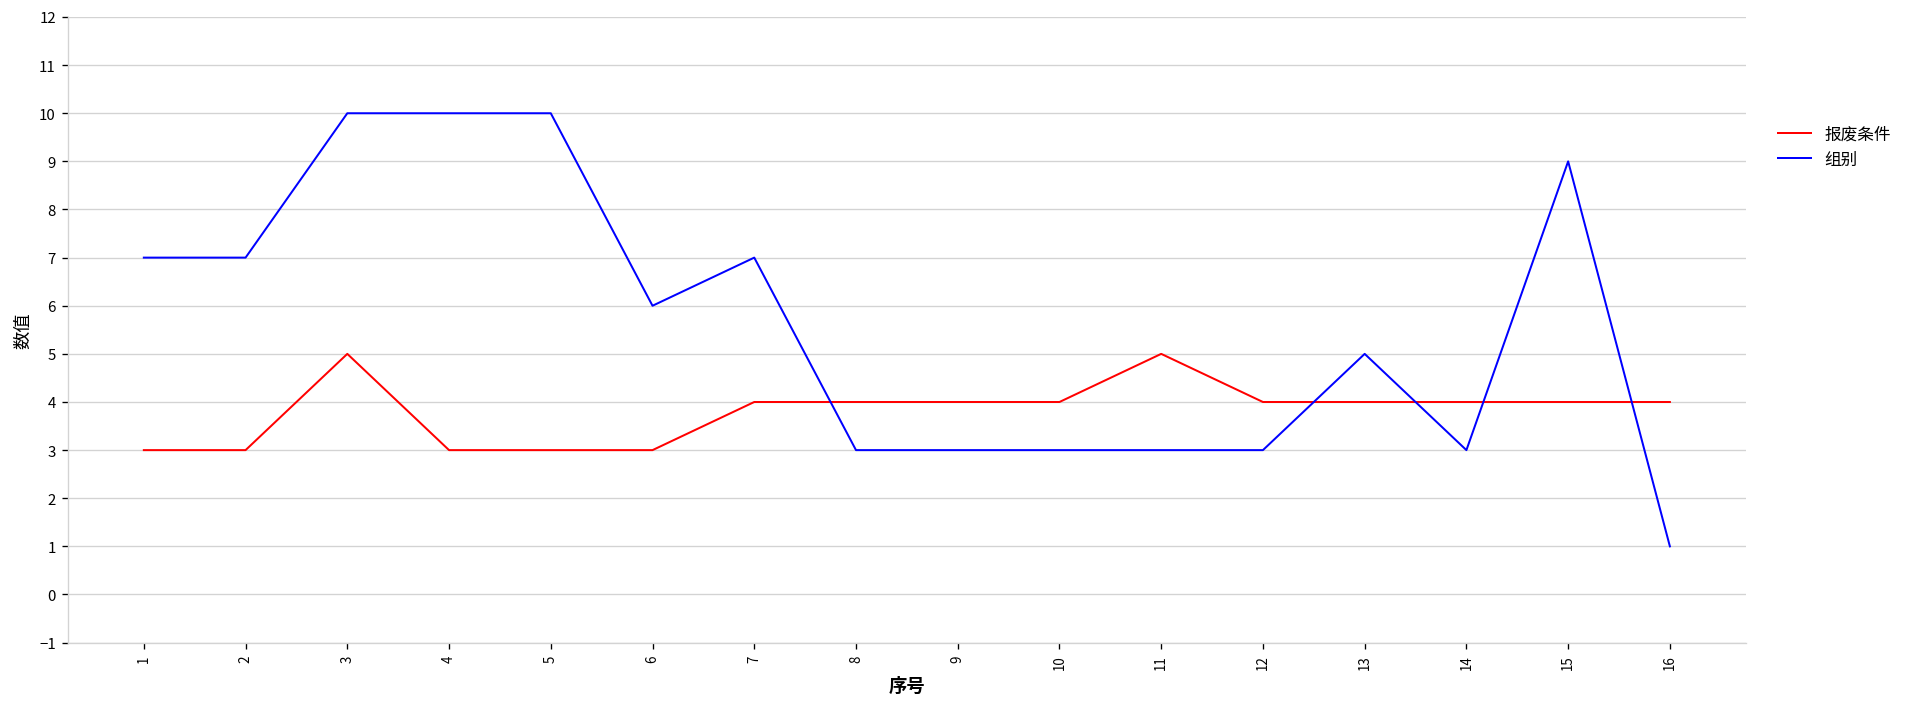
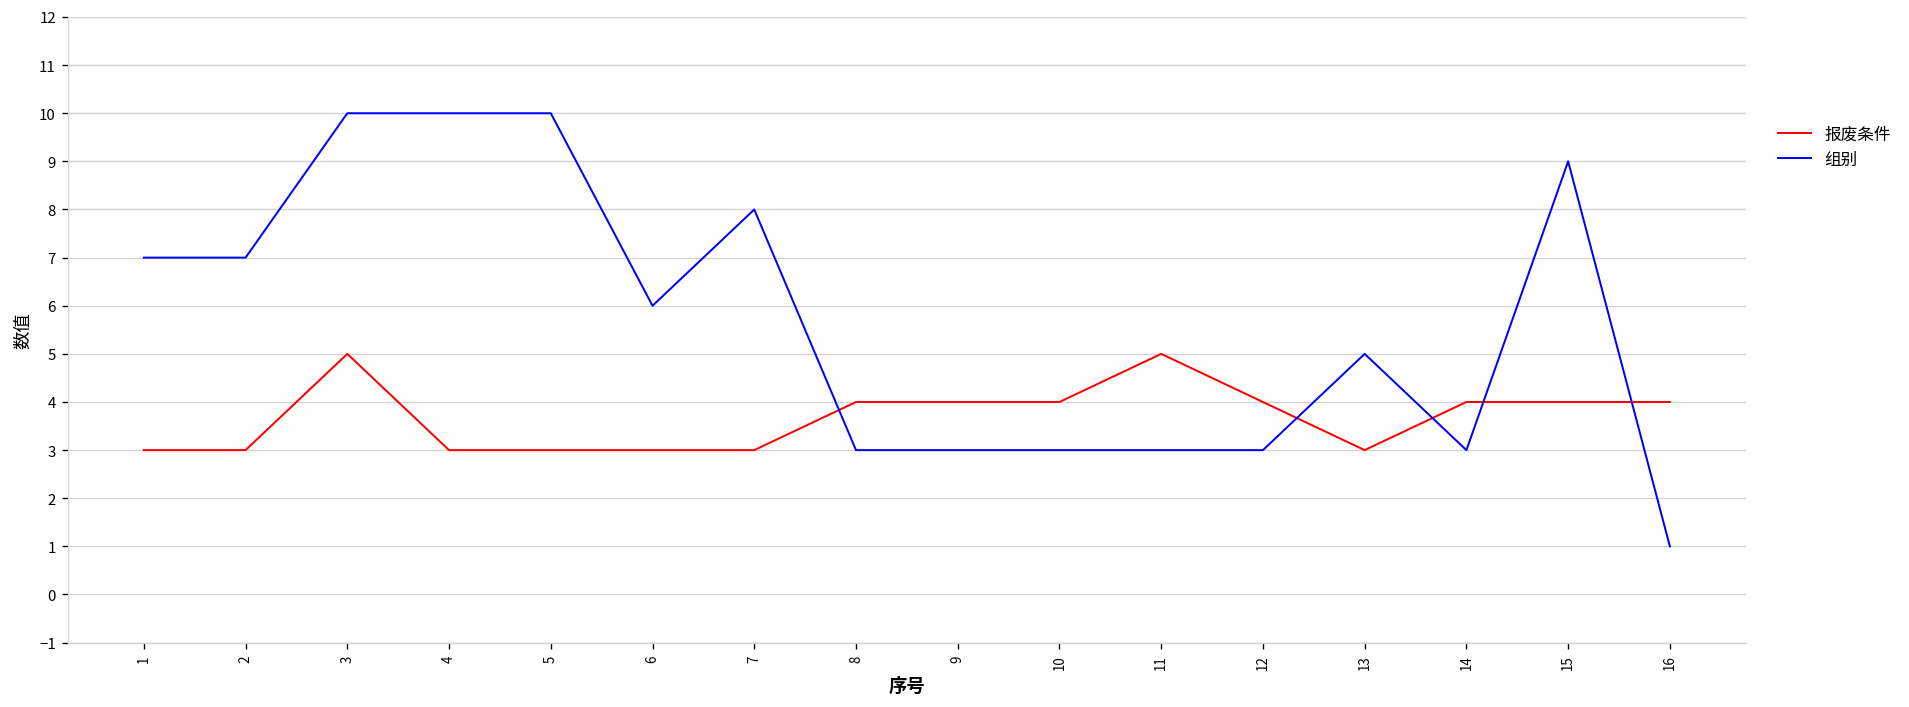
  {
    "报废条件": {
      "1": 3,
      "2": 3,
      "3": 5,
      "4": 3,
      "5": 3,
      "6": 3,
-     "7": 4,
+     "7": 3,
      "8": 4,
      "9": 4,
      "10": 4,
      "11": 5,
      "12": 4,
-     "13": 4,
+     "13": 3,
      "14": 4,
      "15": 4,
      "16": 4
    },
    "组别": {
      "1": 7,
      "2": 7,
      "3": 10,
      "4": 10,
      "5": 10,
      "6": 6,
-     "7": 7,
+     "7": 8,
      "8": 3,
      "9": 3,
      "10": 3,
      "11": 3,
      "12": 3,
      "13": 5,
      "14": 3,
      "15": 9,
      "16": 1
    }
  }
